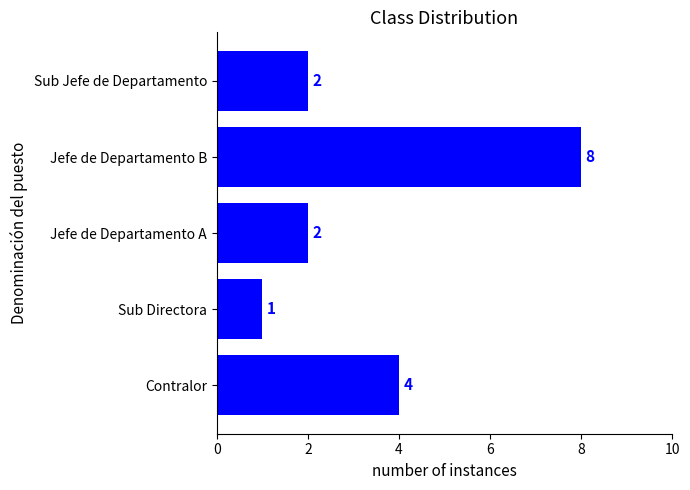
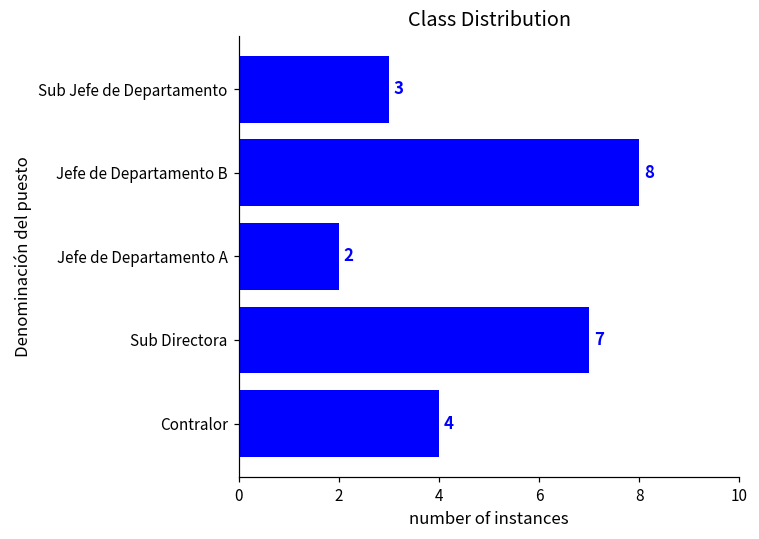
  {
-   "Sub Jefe de Departamento": 2,
+   "Sub Jefe de Departamento": 3,
    "Jefe de Departamento B": 8,
    "Jefe de Departamento A": 2,
-   "Sub Directora": 1,
+   "Sub Directora": 7,
    "Contralor": 4
  }
